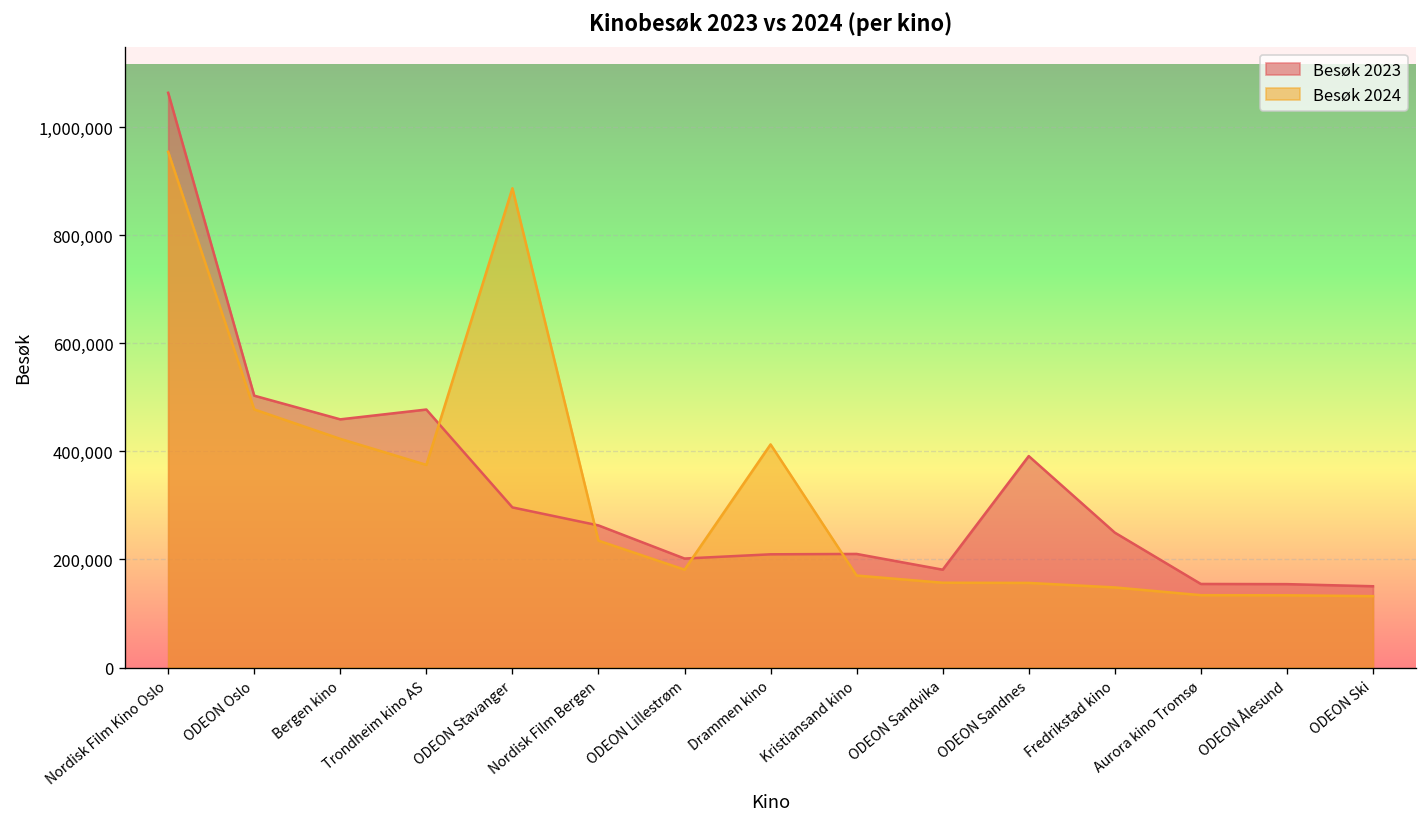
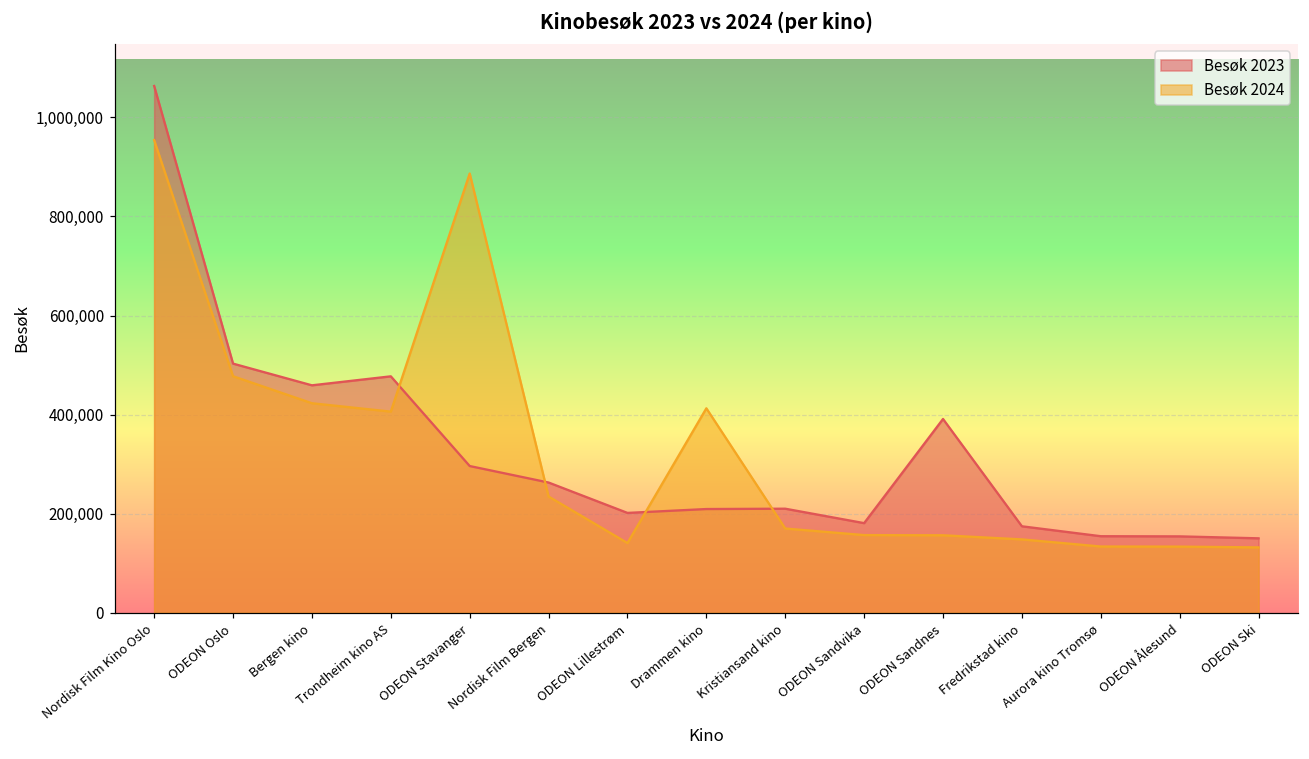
  {
    "Besøk 2023": {
      "Nordisk Film Kino Oslo": "1,060,000",
      "ODEON Oslo": "500,000",
      "Bergen kino": "460,000",
      "Trondheim kino AS": "480,000",
      "ODEON Stavanger": "300,000",
      "Nordisk Film Bergen": "260,000",
      "ODEON Lillestrøm": "200,000",
      "Drammen kino": "210,000",
      "Kristiansand kino": "210,000",
      "ODEON Sandvika": "180,000",
      "ODEON Sandnes": "390,000",
-     "Fredrikstad kino": "250,000",
+     "Fredrikstad kino": "170,000",
      "Aurora kino Tromsø": "150,000",
      "ODEON Ålesund": "150,000",
      "ODEON Ski": "150,000"
    },
    "Besøk 2024": {
      "Nordisk Film Kino Oslo": "950,000",
      "ODEON Oslo": "480,000",
      "Bergen kino": "420,000",
-     "Trondheim kino AS": "370,000",
+     "Trondheim kino AS": "410,000",
      "ODEON Stavanger": "890,000",
      "Nordisk Film Bergen": "230,000",
-     "ODEON Lillestrøm": "180,000",
+     "ODEON Lillestrøm": "140,000",
      "Drammen kino": "410,000",
      "Kristiansand kino": "170,000",
      "ODEON Sandvika": "160,000",
      "ODEON Sandnes": "160,000",
      "Fredrikstad kino": "150,000",
      "Aurora kino Tromsø": "130,000",
      "ODEON Ålesund": "130,000",
      "ODEON Ski": "130,000"
    }
  }
